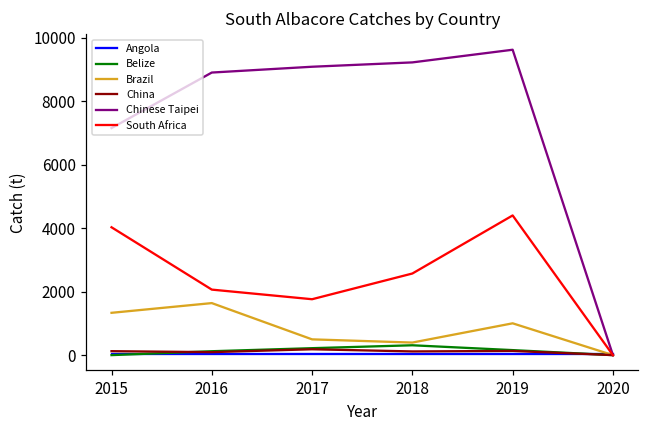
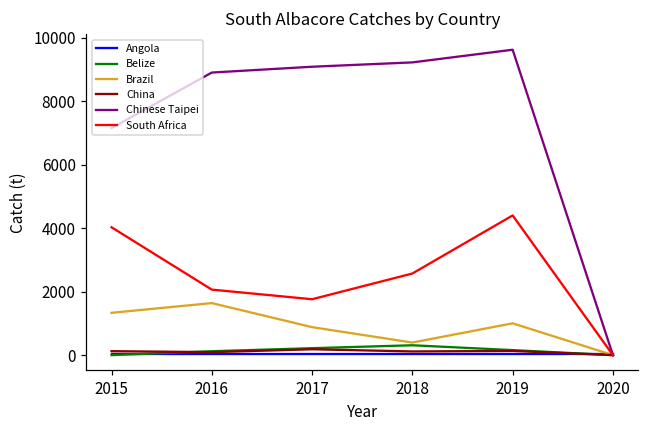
  {
    "Angola": {
      "2017": 100
    },
    "Brazil": {
      "2015": 1300,
      "2016": 1600,
-     "2017": 500,
+     "2017": 900,
      "2019": 1000
    },
    "Chinese Taipei": {
      "2016": 8900,
      "2017": 9100,
      "2018": 9200,
      "2019": 9600
    },
    "South Africa": {
      "2015": 4000,
      "2016": 2100,
      "2017": 1800,
      "2018": 2600,
      "2019": 4400
    }
  }
